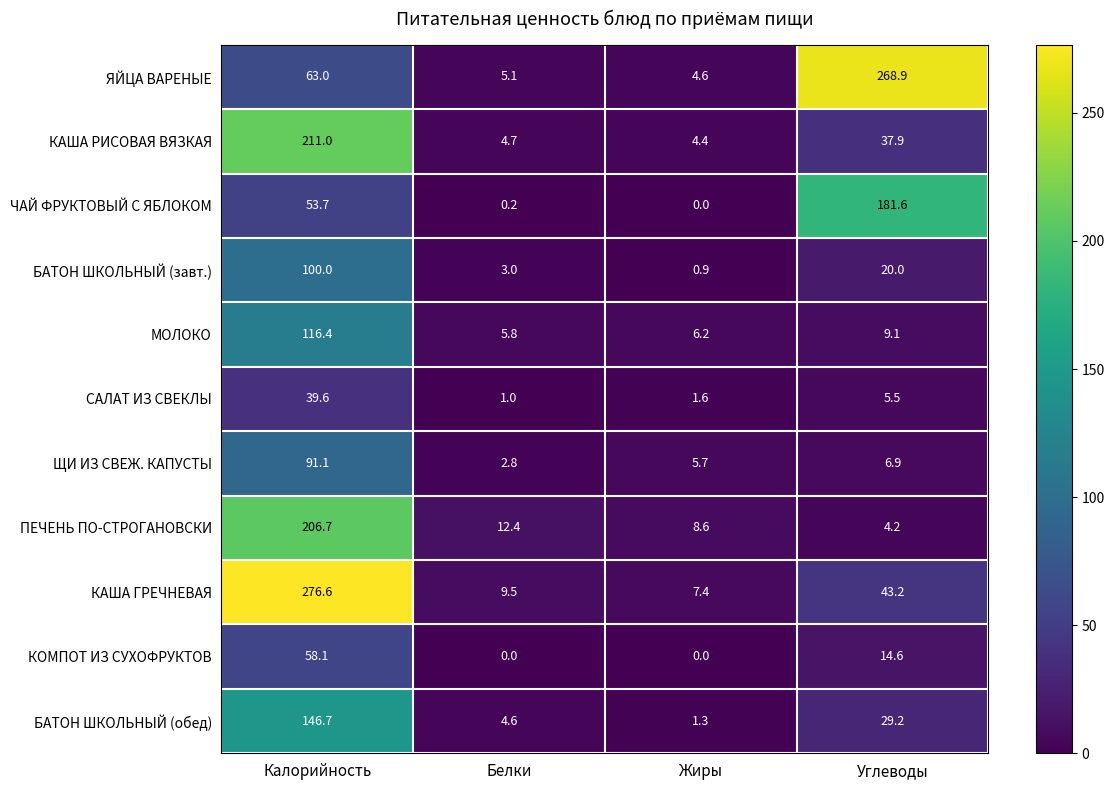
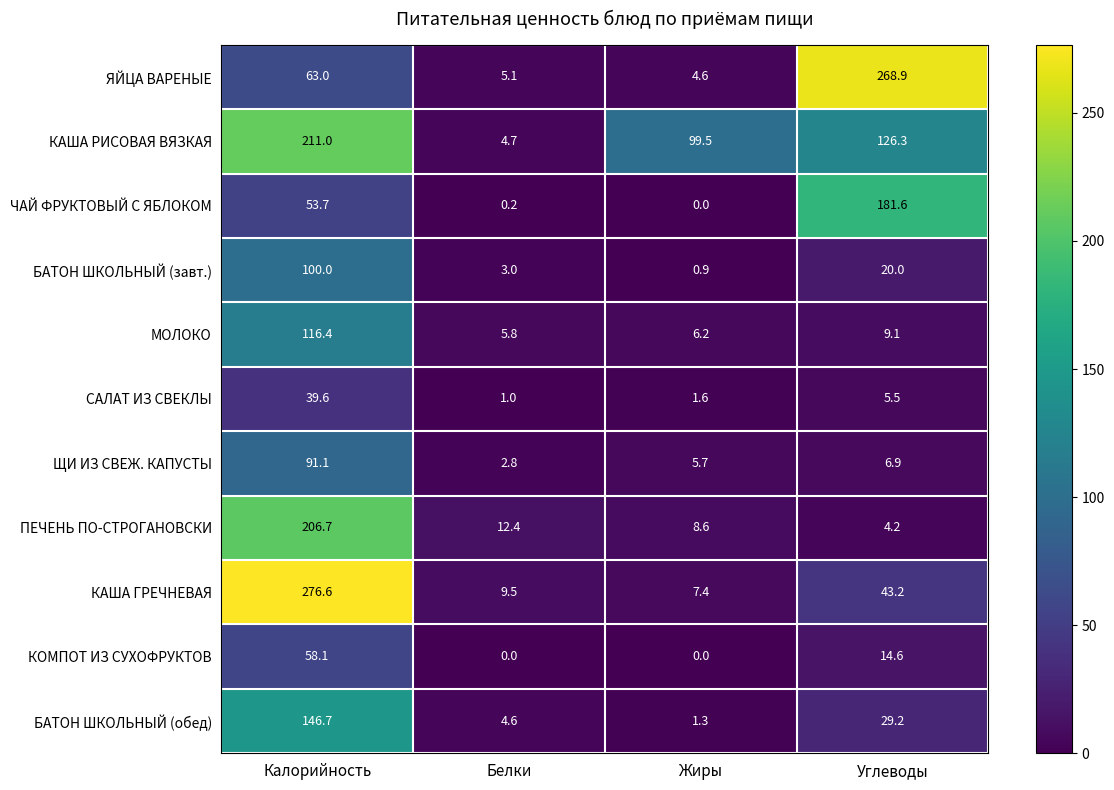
  {
    "ЯЙЦА ВАРЕНЫЕ": {
      "Калорийность": 63.0,
      "Белки": 5.1,
      "Жиры": 4.6,
      "Углеводы": 268.9
    },
    "КАША РИСОВАЯ ВЯЗКАЯ": {
      "Калорийность": 211.0,
      "Белки": 4.7,
-     "Жиры": 4.4,
-     "Углеводы": 37.9
+     "Жиры": 99.5,
+     "Углеводы": 126.3
    },
    "ЧАЙ ФРУКТОВЫЙ С ЯБЛОКОМ": {
      "Калорийность": 53.7,
      "Белки": 0.2,
      "Жиры": 0.0,
      "Углеводы": 181.6
    },
    "БАТОН ШКОЛЬНЫЙ (завт.)": {
      "Калорийность": 100.0,
      "Белки": 3.0,
      "Жиры": 0.9,
      "Углеводы": 20.0
    },
    "МОЛОКО": {
      "Калорийность": 116.4,
      "Белки": 5.8,
      "Жиры": 6.2,
      "Углеводы": 9.1
    },
    "САЛАТ ИЗ СВЕКЛЫ": {
      "Калорийность": 39.6,
      "Белки": 1.0,
      "Жиры": 1.6,
      "Углеводы": 5.5
    },
    "ЩИ ИЗ СВЕЖ. КАПУСТЫ": {
      "Калорийность": 91.1,
      "Белки": 2.8,
      "Жиры": 5.7,
      "Углеводы": 6.9
    },
    "ПЕЧЕНЬ ПО-СТРОГАНОВСКИ": {
      "Калорийность": 206.7,
      "Белки": 12.4,
      "Жиры": 8.6,
      "Углеводы": 4.2
    },
    "КАША ГРЕЧНЕВАЯ": {
      "Калорийность": 276.6,
      "Белки": 9.5,
      "Жиры": 7.4,
      "Углеводы": 43.2
    },
    "КОМПОТ ИЗ СУХОФРУКТОВ": {
      "Калорийность": 58.1,
      "Белки": 0.0,
      "Жиры": 0.0,
      "Углеводы": 14.6
    },
    "БАТОН ШКОЛЬНЫЙ (обед)": {
      "Калорийность": 146.7,
      "Белки": 4.6,
      "Жиры": 1.3,
      "Углеводы": 29.2
    }
  }
